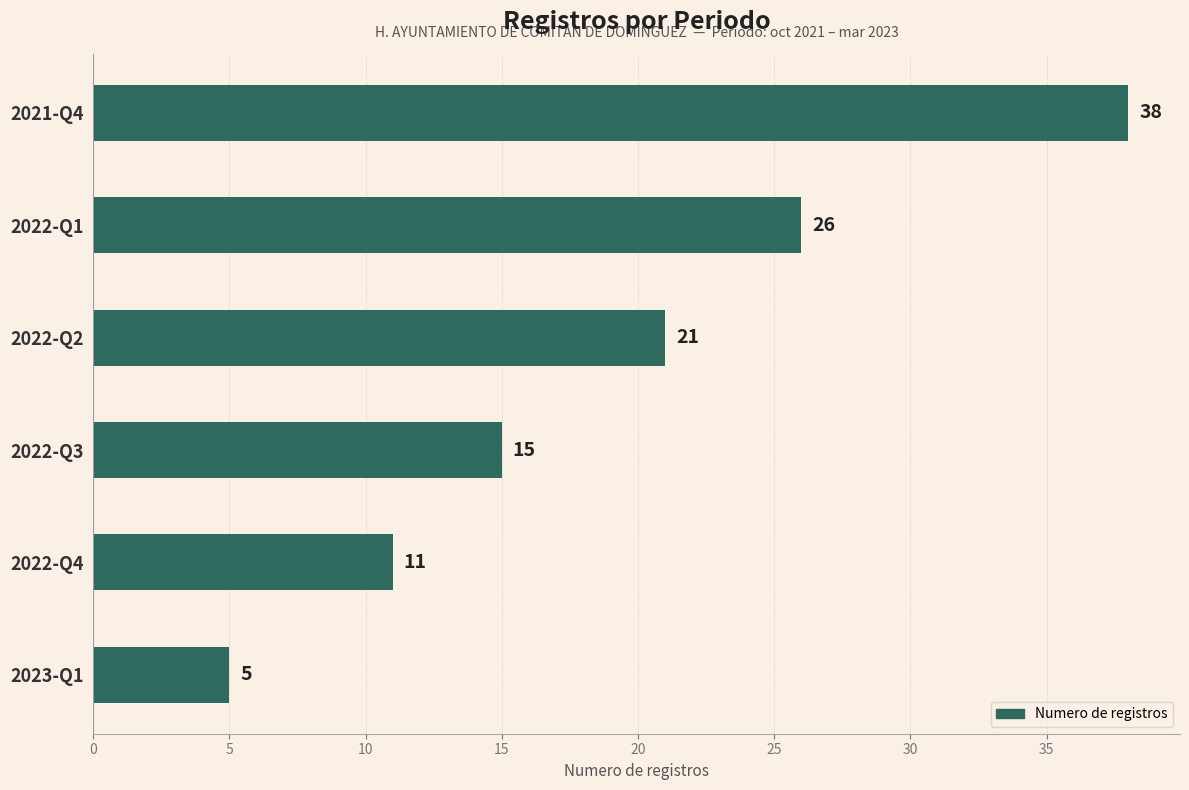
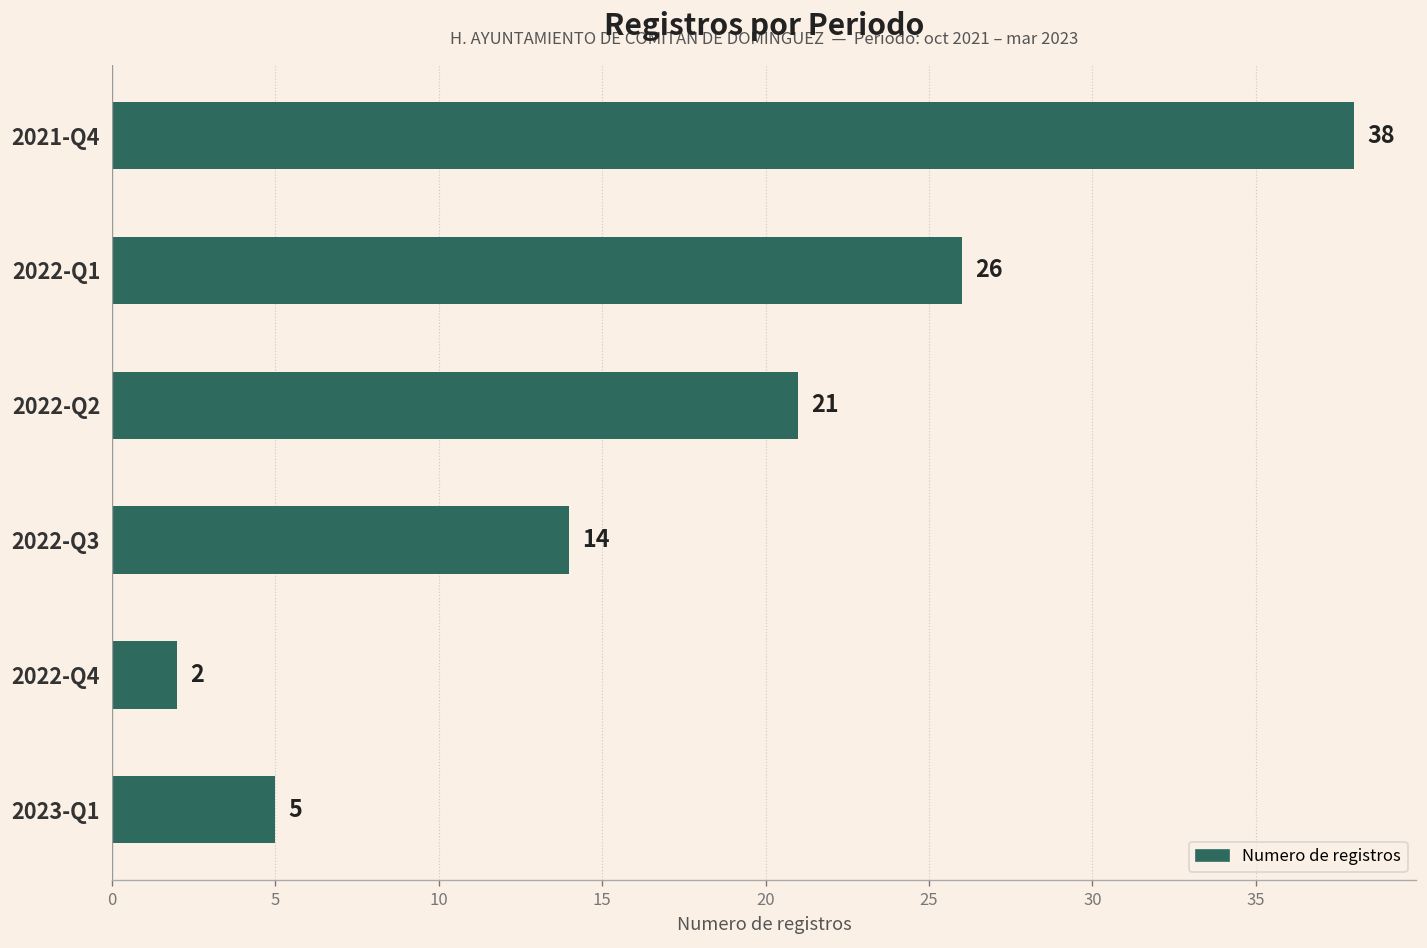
  {
    "2021-Q4": 38,
    "2022-Q1": 26,
    "2022-Q2": 21,
-   "2022-Q3": 15,
-   "2022-Q4": 11,
+   "2022-Q3": 14,
+   "2022-Q4": 2,
    "2023-Q1": 5
  }
